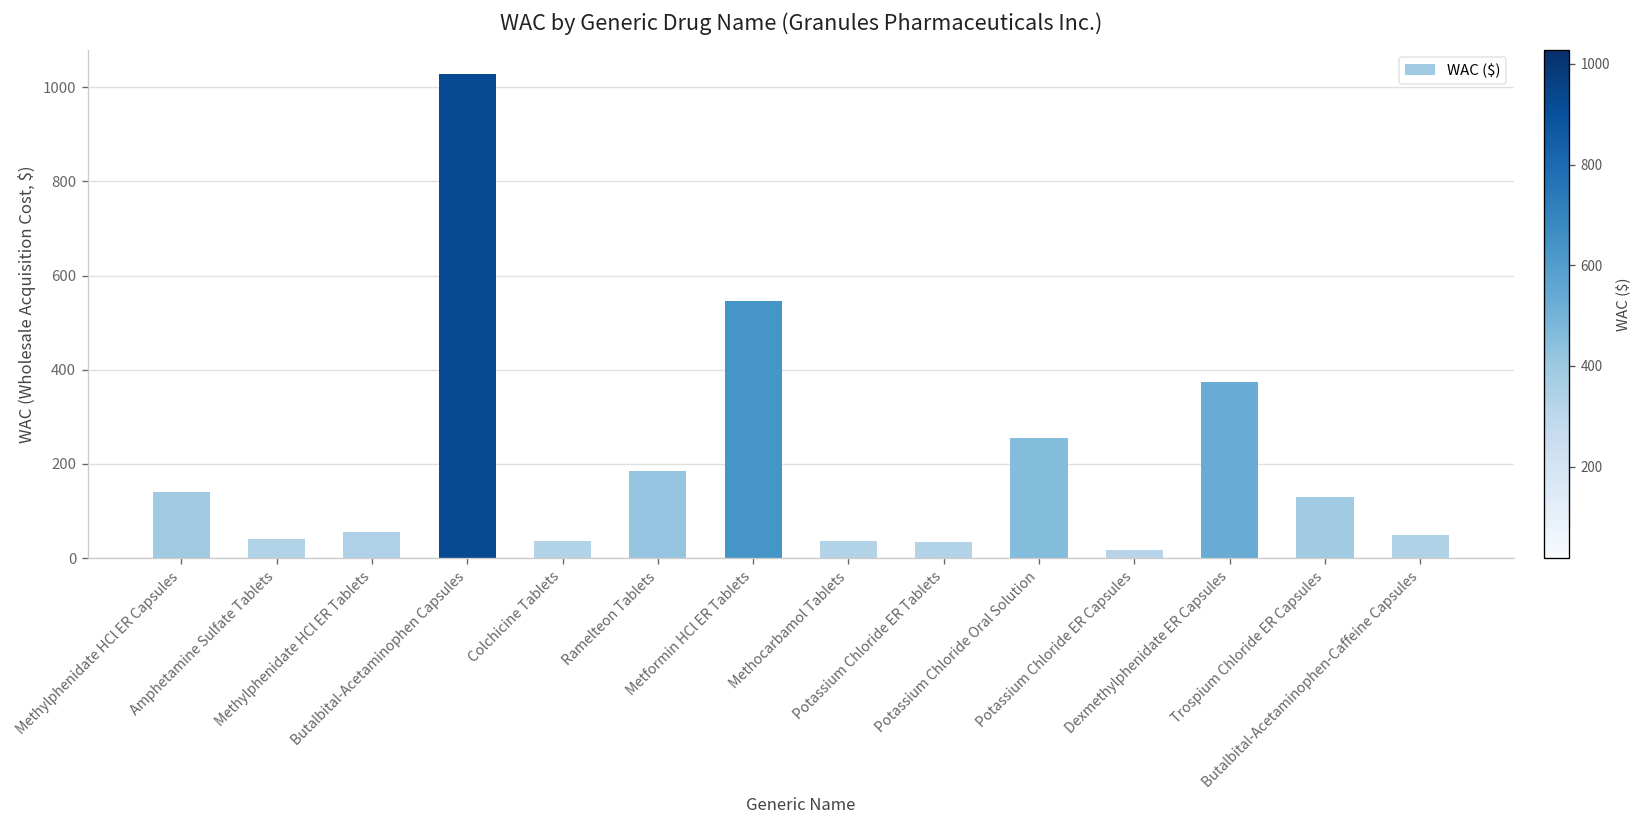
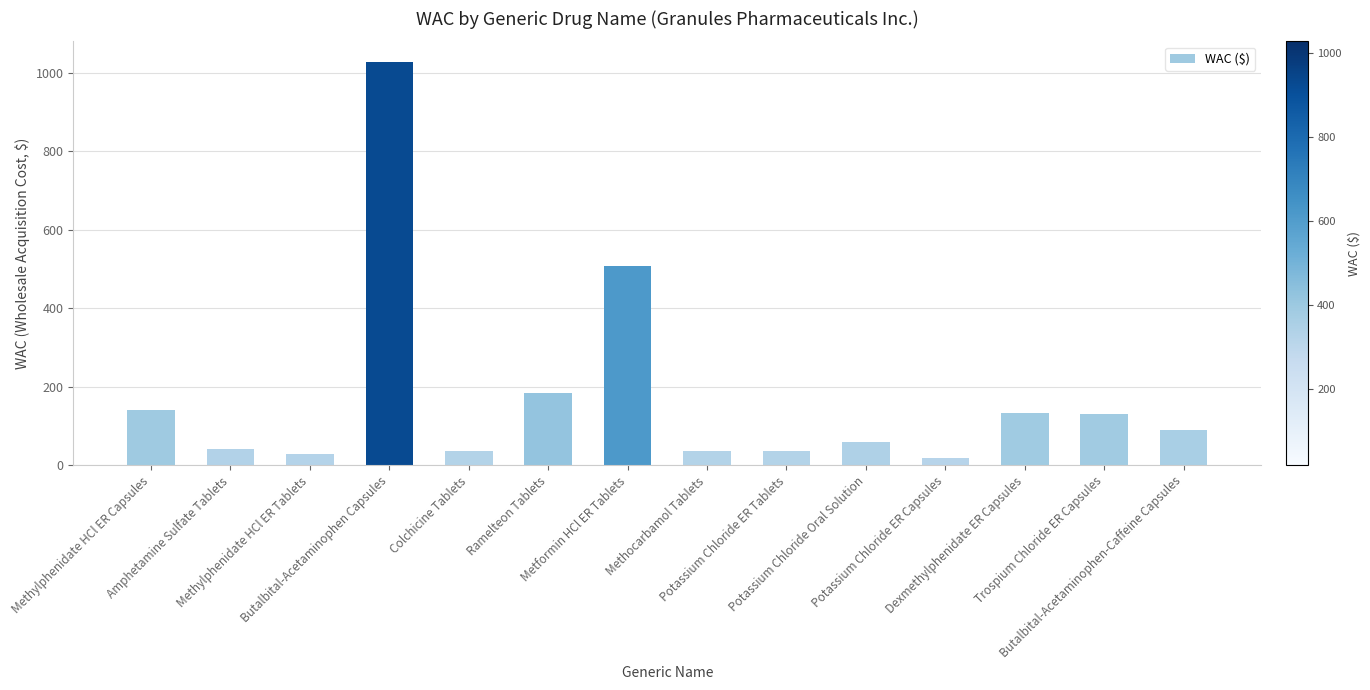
  {
    "Methylphenidate HCl ER Capsules": 140,
    "Amphetamine Sulfate Tablets": 40,
-   "Methylphenidate HCl ER Tablets": 60,
+   "Methylphenidate HCl ER Tablets": 30,
    "Butalbital-Acetaminophen Capsules": 1030,
    "Colchicine Tablets": 40,
    "Ramelteon Tablets": 190,
-   "Metformin HCl ER Tablets": 550,
+   "Metformin HCl ER Tablets": 510,
    "Methocarbamol Tablets": 40,
    "Potassium Chloride ER Tablets": 40,
-   "Potassium Chloride Oral Solution": 250,
+   "Potassium Chloride Oral Solution": 60,
    "Potassium Chloride ER Capsules": 20,
-   "Dexmethylphenidate ER Capsules": 370,
+   "Dexmethylphenidate ER Capsules": 130,
    "Trospium Chloride ER Capsules": 130,
-   "Butalbital-Acetaminophen-Caffeine Capsules": 50
+   "Butalbital-Acetaminophen-Caffeine Capsules": 90
  }
